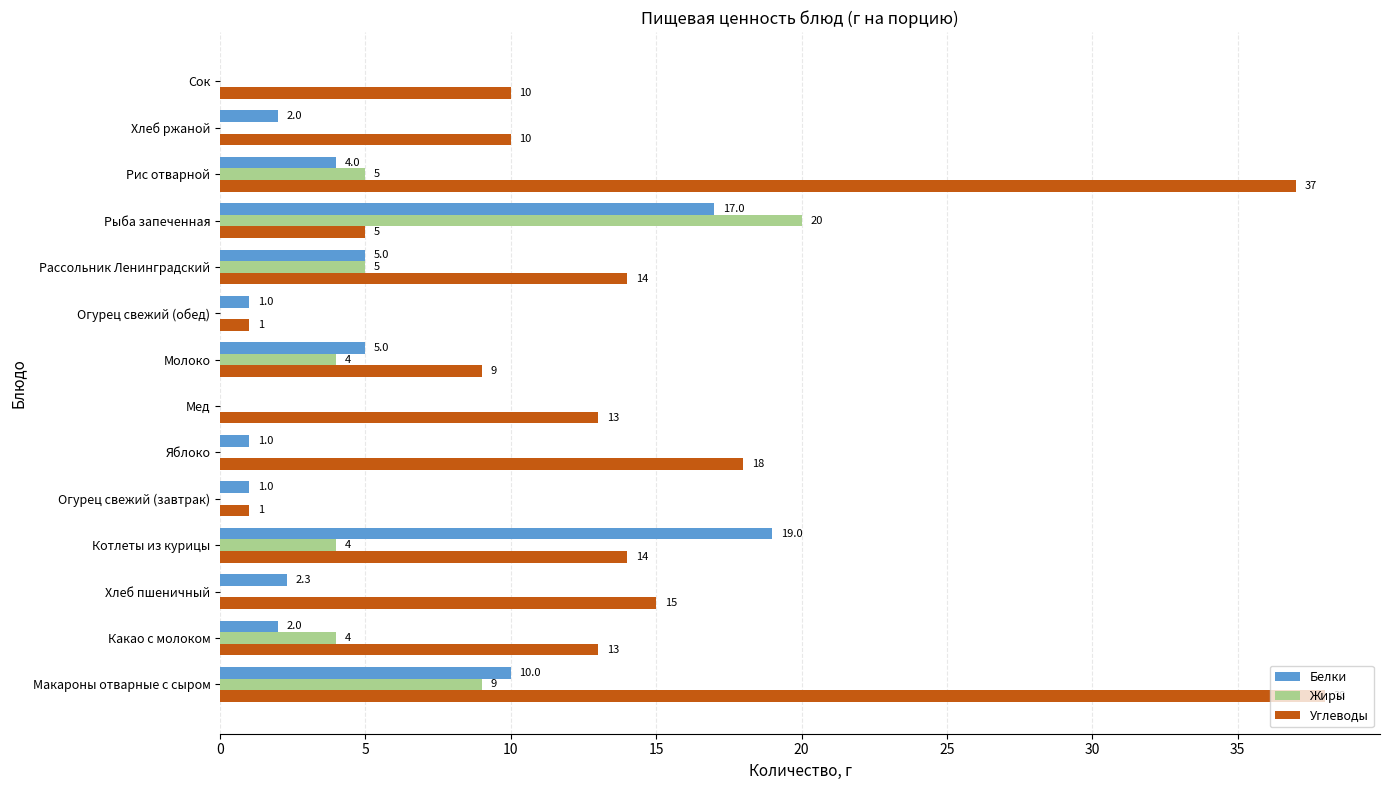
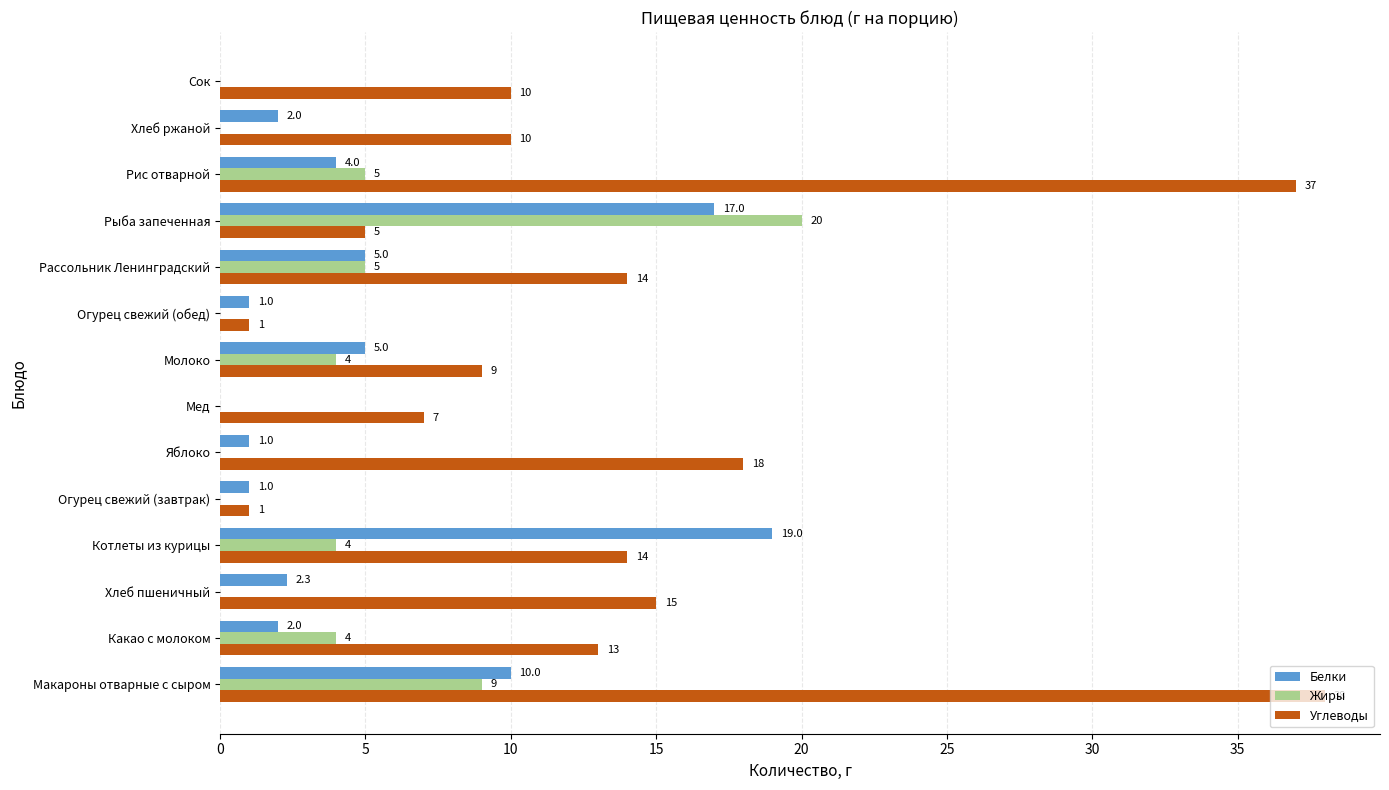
  {
    "Белки": {
      "Хлеб ржаной": 2.0,
      "Рис отварной": 4.0,
      "Рыба запеченная": 17.0,
      "Рассольник Ленинградский": 5.0,
      "Огурец свежий (обед)": 1.0,
      "Молоко": 5.0,
      "Яблоко": 1.0,
      "Огурец свежий (завтрак)": 1.0,
      "Котлеты из курицы": 19.0,
      "Хлеб пшеничный": 2.3,
      "Какао с молоком": 2.0,
      "Макароны отварные с сыром": 10.0
    },
    "Жиры": {
      "Рис отварной": 5,
      "Рыба запеченная": 20,
      "Рассольник Ленинградский": 5,
      "Молоко": 4,
      "Котлеты из курицы": 4,
      "Какао с молоком": 4,
      "Макароны отварные с сыром": 9
    },
    "Углеводы": {
      "Сок": 10,
      "Хлеб ржаной": 10,
      "Рис отварной": 37,
      "Рыба запеченная": 5,
      "Рассольник Ленинградский": 14,
      "Огурец свежий (обед)": 1,
      "Молоко": 9,
-     "Мед": 13,
+     "Мед": 7,
      "Яблоко": 18,
      "Огурец свежий (завтрак)": 1,
      "Котлеты из курицы": 14,
      "Хлеб пшеничный": 15,
      "Какао с молоком": 13
    }
  }
